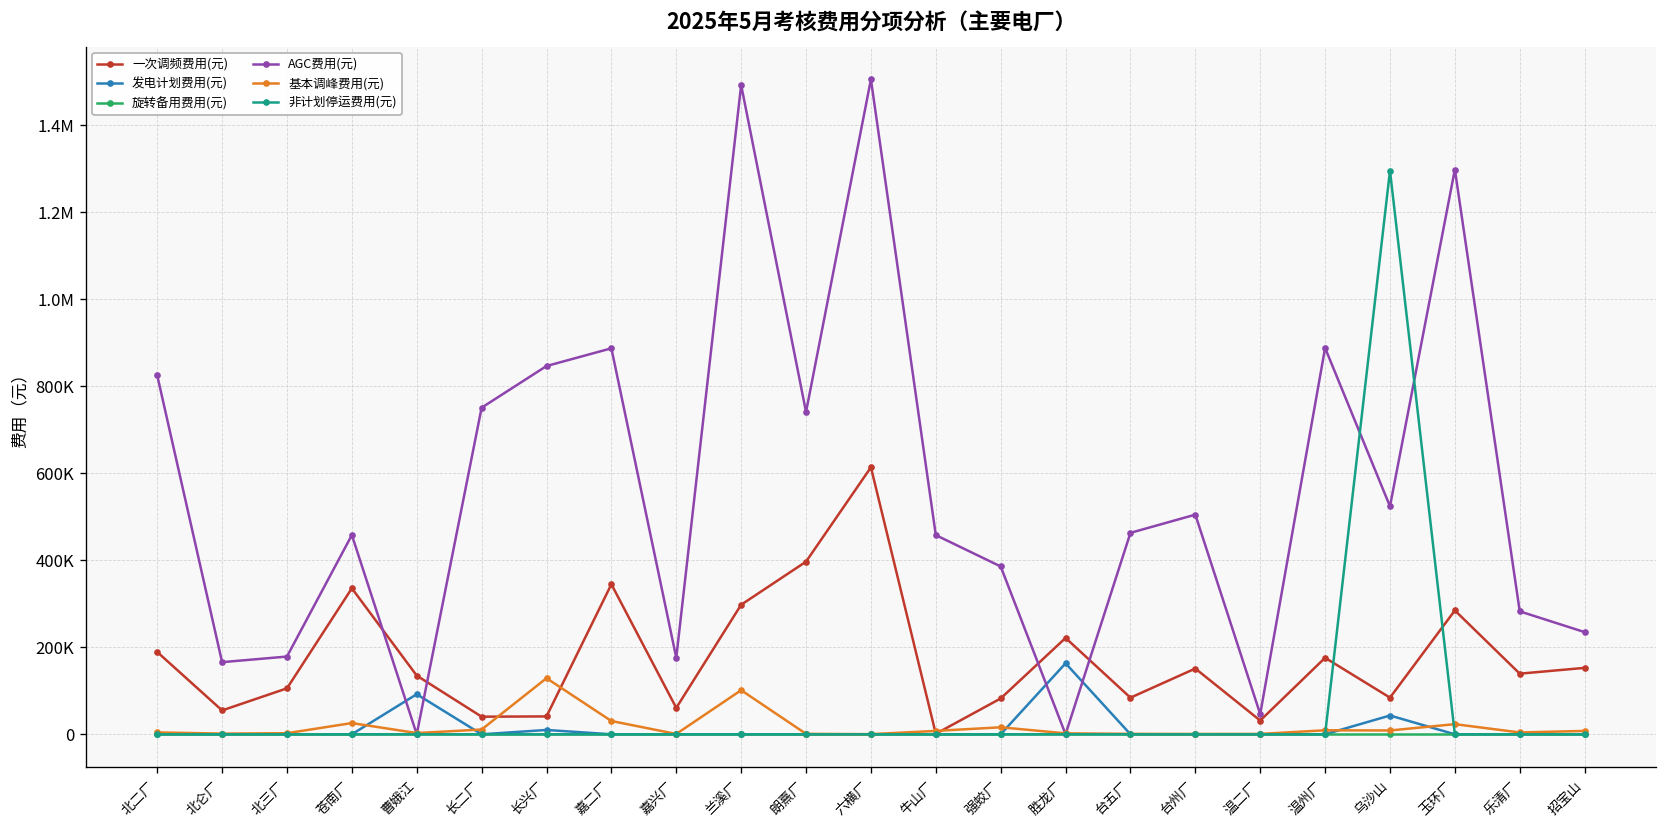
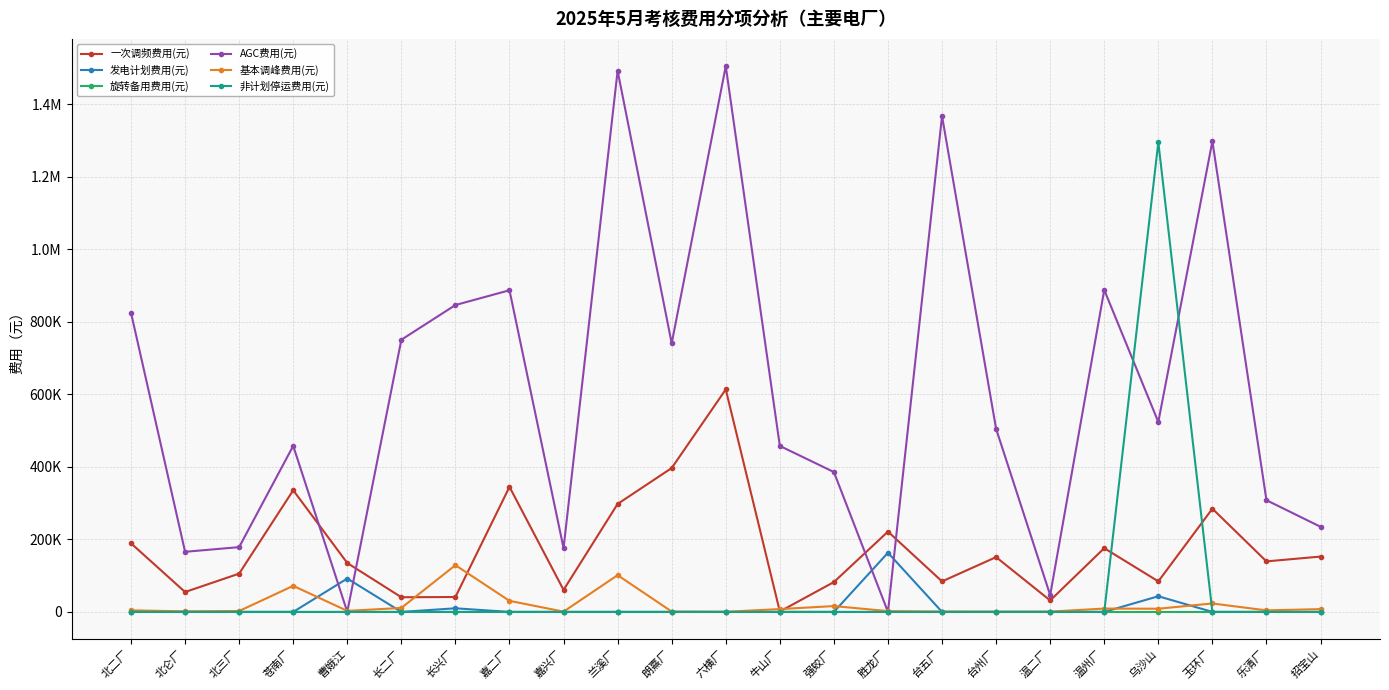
  {
    "一次调频费用(元)": {
      "北二厂": 190000,
      "北仑厂": 50000,
      "北三厂": 110000,
      "苍南厂": 340000,
      "曹娥江": 130000,
      "长二厂": 40000,
      "长兴厂": 40000,
      "嘉二厂": 340000,
      "嘉兴厂": 60000,
      "兰溪厂": 300000,
      "朗熹厂": 400000,
      "六横厂": 610000,
      "强蛟厂": 80000,
      "胜龙厂": 220000,
      "台五厂": 80000,
      "台州厂": 150000,
      "温二厂": 30000,
      "温州厂": 180000,
      "乌沙山": 80000,
      "玉环厂": 280000,
      "乐清厂": 140000,
      "招宝山": 150000
    },
    "发电计划费用(元)": {
      "曹娥江": 90000,
      "长兴厂": 10000,
      "胜龙厂": 160000,
      "乌沙山": 40000
    },
    "AGC费用(元)": {
      "北二厂": 830000,
      "北仑厂": 170000,
      "北三厂": 180000,
      "苍南厂": 460000,
      "长二厂": 750000,
      "长兴厂": 850000,
      "嘉二厂": 890000,
      "嘉兴厂": 180000,
      "兰溪厂": 1490000,
      "朗熹厂": 740000,
      "六横厂": 1510000,
      "牛山厂": 460000,
      "强蛟厂": 390000,
-     "台五厂": 460000,
+     "台五厂": 1370000,
      "台州厂": 500000,
      "温二厂": 50000,
      "温州厂": 890000,
      "乌沙山": 520000,
      "玉环厂": 1300000,
-     "乐清厂": 280000,
+     "乐清厂": 310000,
      "招宝山": 230000
    },
    "基本调峰费用(元)": {
-     "苍南厂": 30000,
+     "苍南厂": 70000,
      "长二厂": 10000,
      "长兴厂": 130000,
      "嘉二厂": 30000,
      "兰溪厂": 100000,
      "强蛟厂": 20000,
      "温州厂": 10000,
      "乌沙山": 10000,
      "玉环厂": 20000,
      "招宝山": 10000
    }
  }
